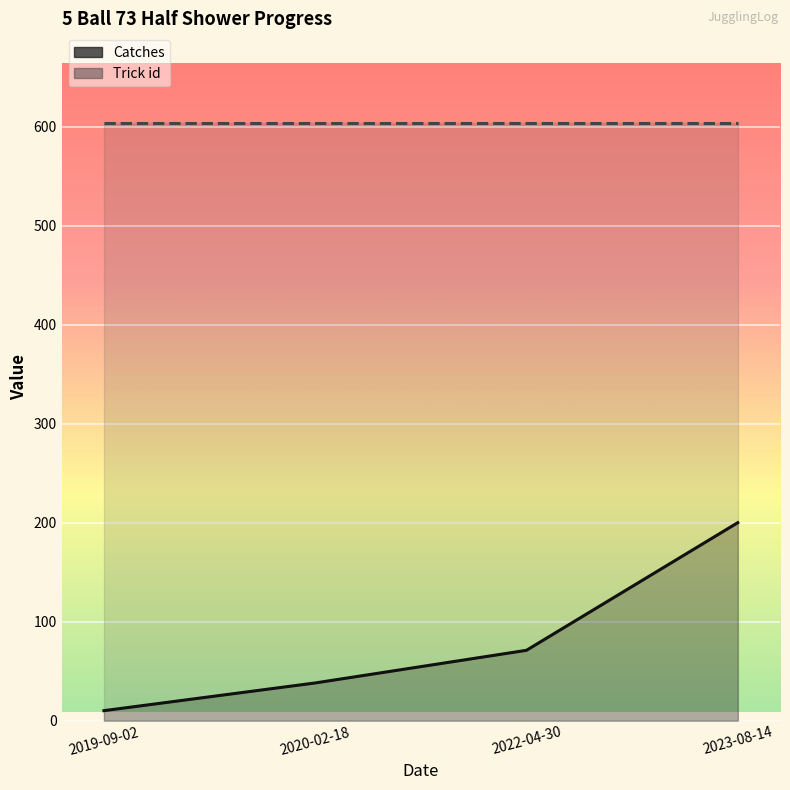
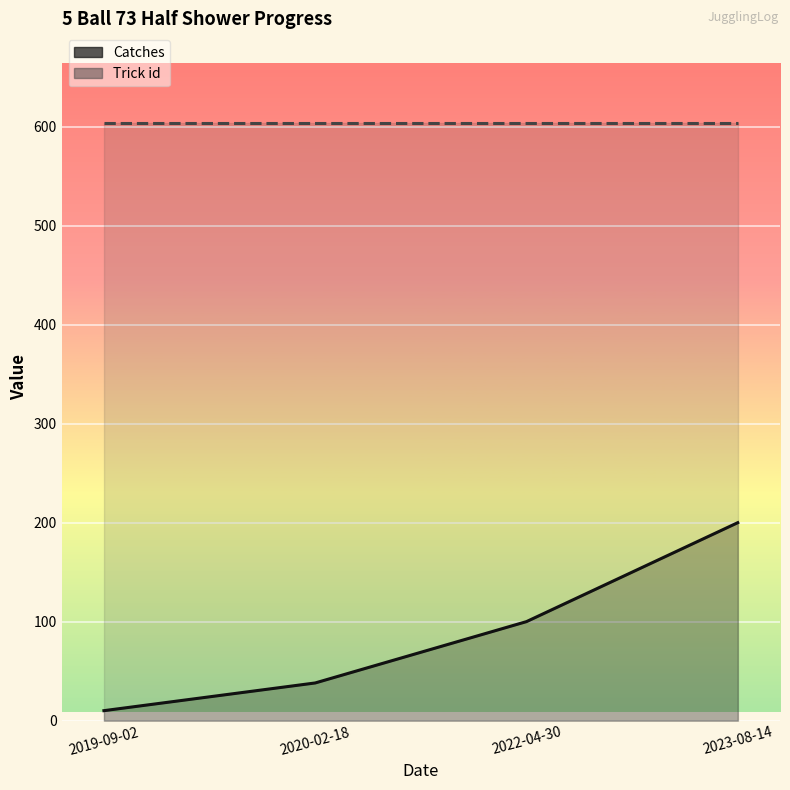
  {
    "Catches": {
      "2019-09-02": 10,
      "2020-02-18": 40,
-     "2022-04-30": 70,
+     "2022-04-30": 100,
      "2023-08-14": 200
    },
    "Trick id": {
      "2019-09-02": 600,
      "2020-02-18": 600,
      "2022-04-30": 600,
      "2023-08-14": 600
    }
  }
